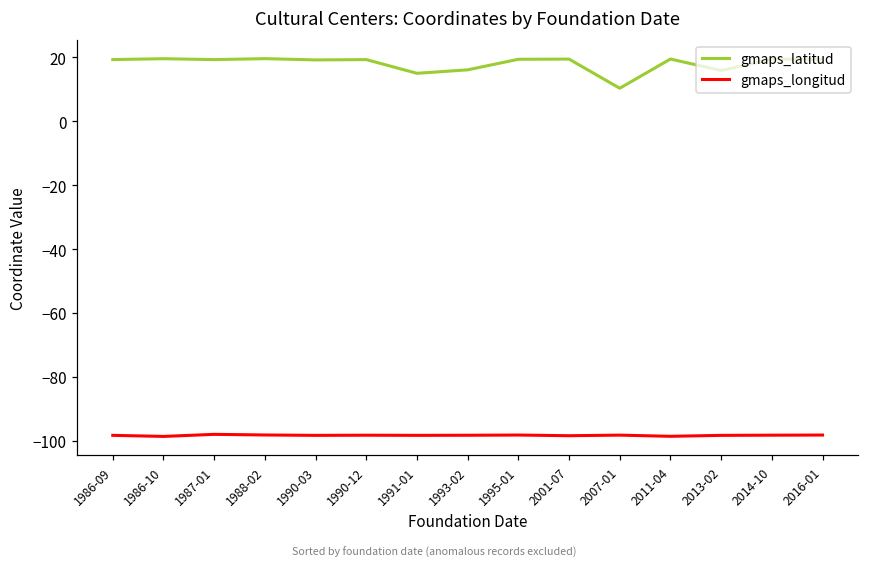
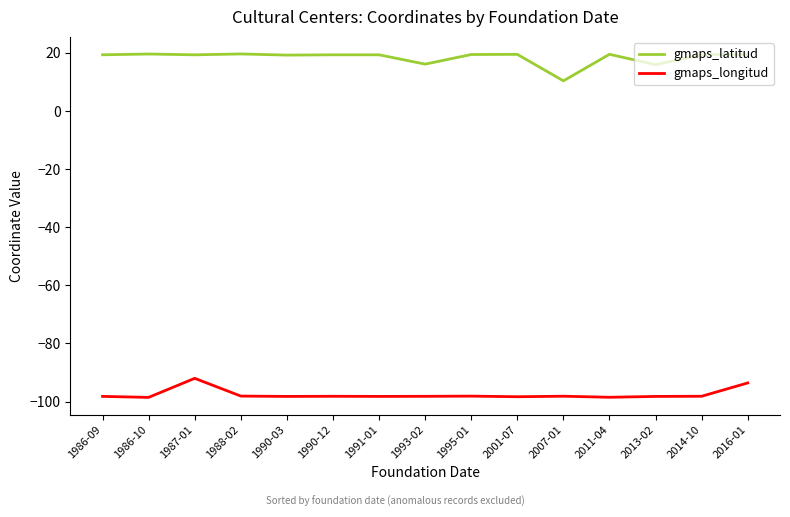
  {
    "gmaps_latitud": {
      "1986-09": 19,
      "1986-10": 20,
      "1987-01": 19,
      "1988-02": 20,
      "1990-03": 19,
      "1990-12": 19,
-     "1991-01": 15,
+     "1991-01": 19,
      "1993-02": 16,
      "1995-01": 19,
      "2001-07": 19,
      "2007-01": 10,
      "2011-04": 19
    },
    "gmaps_longitud": {
      "1986-09": -98,
      "1986-10": -99,
-     "1987-01": -98,
+     "1987-01": -92,
      "1988-02": -98,
      "1990-03": -98,
      "1990-12": -98,
      "1991-01": -98,
      "1993-02": -98,
      "1995-01": -98,
      "2001-07": -98,
      "2007-01": -98,
      "2011-04": -99,
      "2013-02": -98,
      "2014-10": -98,
-     "2016-01": -98
+     "2016-01": -94
    }
  }
